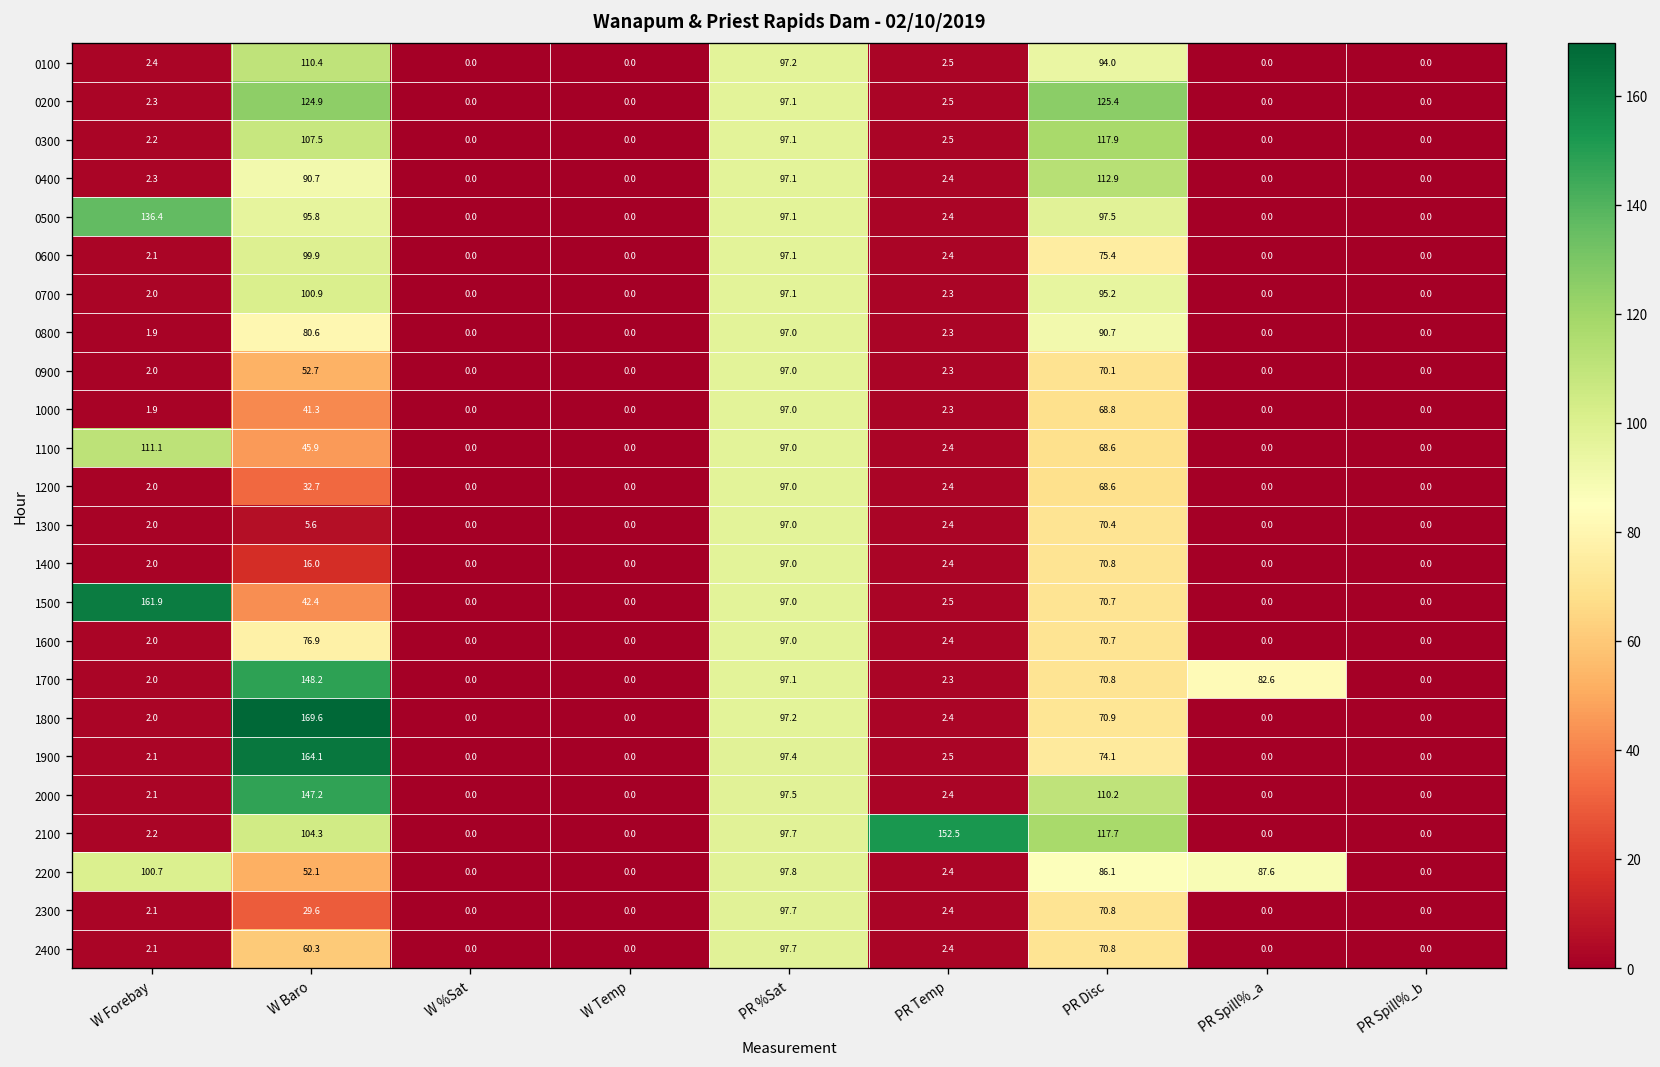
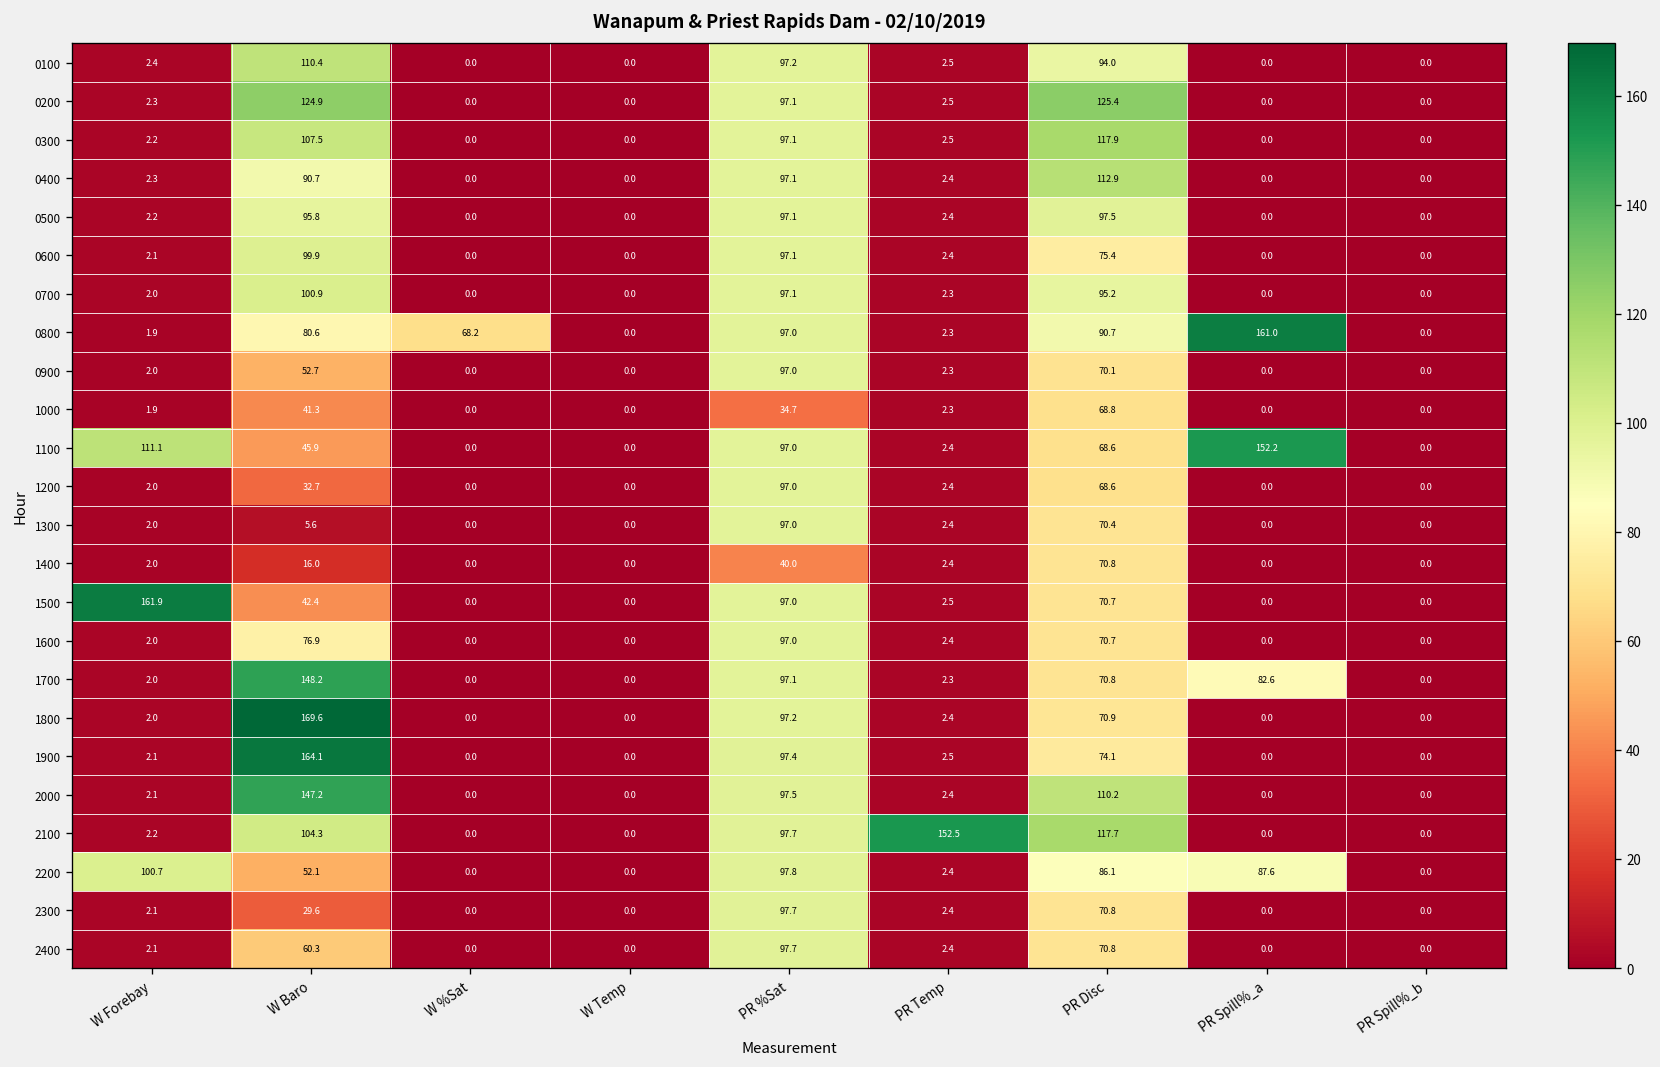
  {
    "0500": {
-     "W Forebay": 136.4,
+     "W Forebay": 2.2,
      "W Baro": 95.8,
      "W %Sat": 0.0,
      "W Temp": 0.0,
      "PR %Sat": 97.1,
      "PR Temp": 2.4,
      "PR Disc": 97.5,
      "PR Spill%_a": 0.0,
      "PR Spill%_b": 0.0
    },
    "0800": {
      "W Forebay": 1.9,
      "W Baro": 80.6,
-     "W %Sat": 0.0,
+     "W %Sat": 68.2,
      "W Temp": 0.0,
      "PR %Sat": 97.0,
      "PR Temp": 2.3,
      "PR Disc": 90.7,
-     "PR Spill%_a": 0.0,
+     "PR Spill%_a": 161.0,
      "PR Spill%_b": 0.0
    },
    "1000": {
      "W Forebay": 1.9,
      "W Baro": 41.3,
      "W %Sat": 0.0,
      "W Temp": 0.0,
-     "PR %Sat": 97.0,
+     "PR %Sat": 34.7,
      "PR Temp": 2.3,
      "PR Disc": 68.8,
      "PR Spill%_a": 0.0,
      "PR Spill%_b": 0.0
    },
    "1100": {
      "W Forebay": 111.1,
      "W Baro": 45.9,
      "W %Sat": 0.0,
      "W Temp": 0.0,
      "PR %Sat": 97.0,
      "PR Temp": 2.4,
      "PR Disc": 68.6,
-     "PR Spill%_a": 0.0,
+     "PR Spill%_a": 152.2,
      "PR Spill%_b": 0.0
    },
    "1400": {
      "W Forebay": 2.0,
      "W Baro": 16.0,
      "W %Sat": 0.0,
      "W Temp": 0.0,
-     "PR %Sat": 97.0,
+     "PR %Sat": 40.0,
      "PR Temp": 2.4,
      "PR Disc": 70.8,
      "PR Spill%_a": 0.0,
      "PR Spill%_b": 0.0
    }
  }
